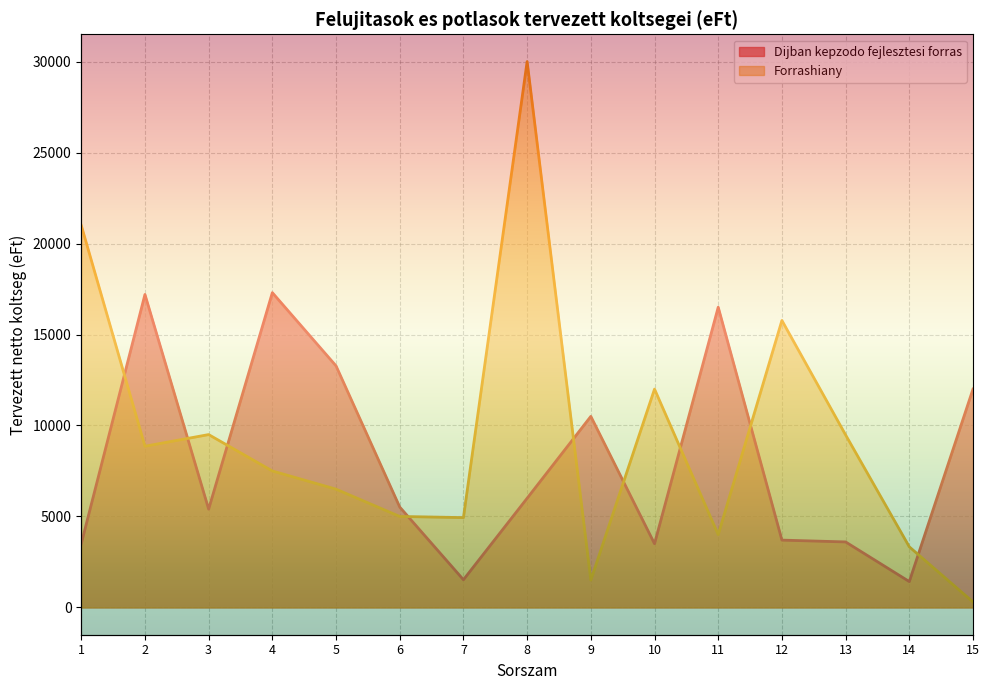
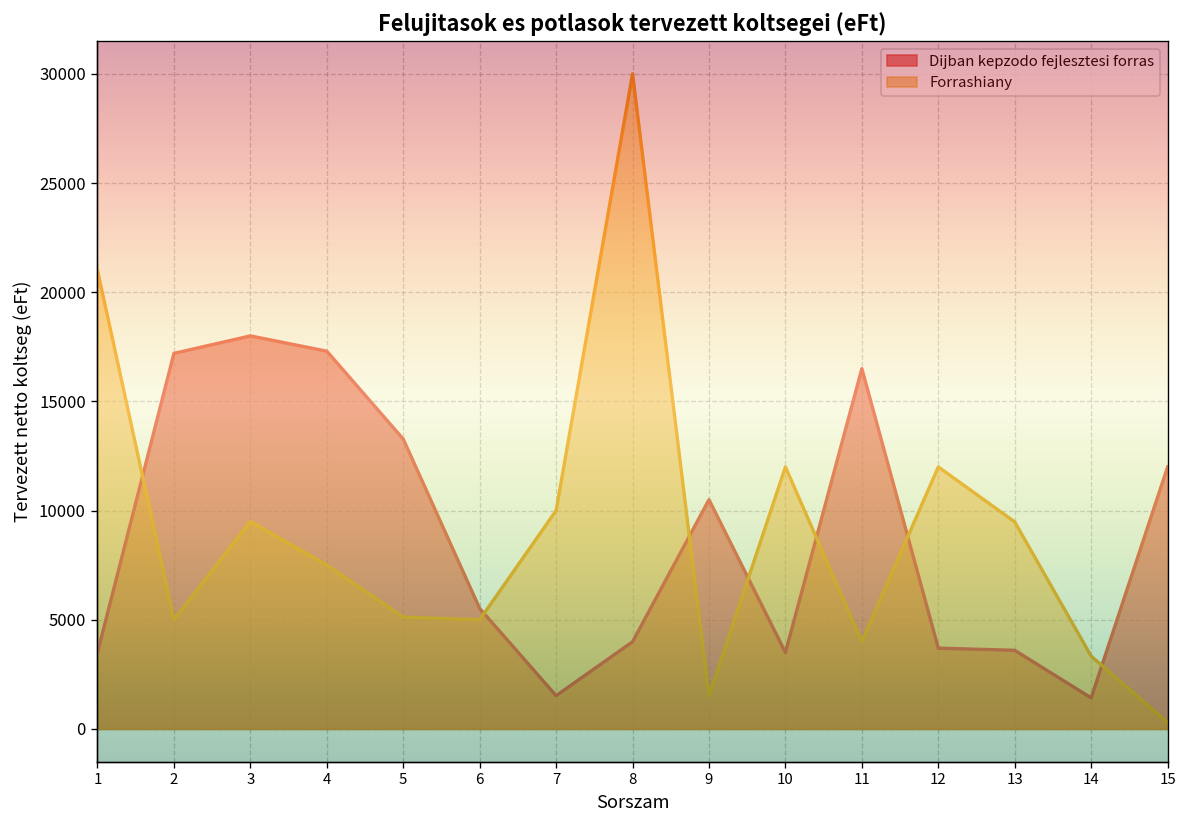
  {
    "Dijban kepzodo fejlesztesi forras": {
      "1": 3500,
      "2": 17200,
-     "3": 5400,
+     "3": 18000,
      "4": 17300,
      "5": 13300,
      "6": 5500,
      "7": 1500,
-     "8": 6000,
+     "8": 4000,
      "9": 10500,
      "10": 3500,
      "11": 16500,
      "12": 3700,
      "13": 3600,
      "14": 1400,
      "15": 12000
    },
    "Forrashiany": {
      "1": 21000,
-     "2": 8900,
+     "2": 5000,
      "3": 9500,
      "4": 7500,
-     "5": 6500,
+     "5": 5100,
      "6": 5000,
-     "7": 4900,
+     "7": 10000,
      "8": 30000,
      "9": 1500,
      "10": 12000,
      "11": 4000,
-     "12": 15800,
+     "12": 12000,
      "13": 9500,
      "14": 3300,
      "15": 300
    }
  }
